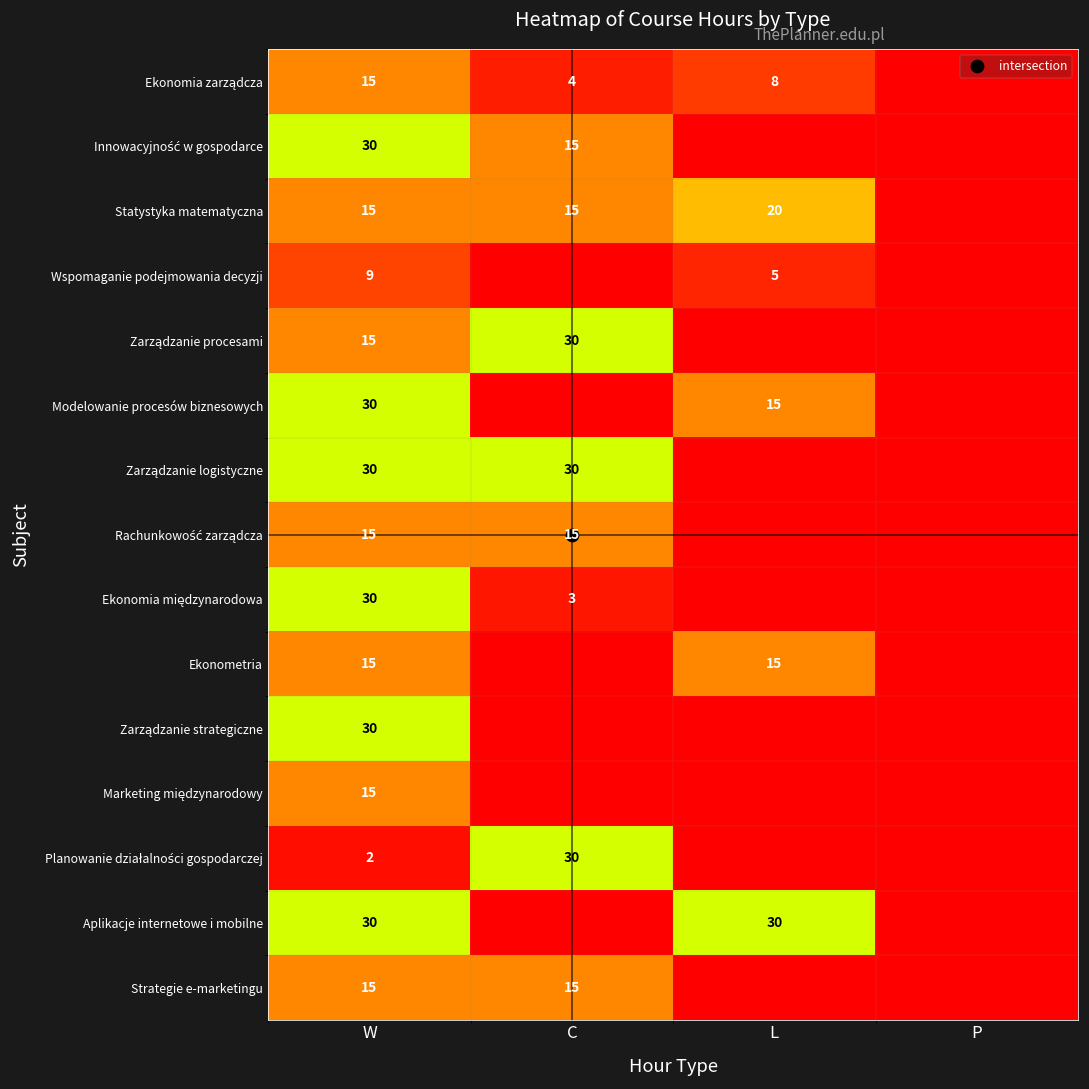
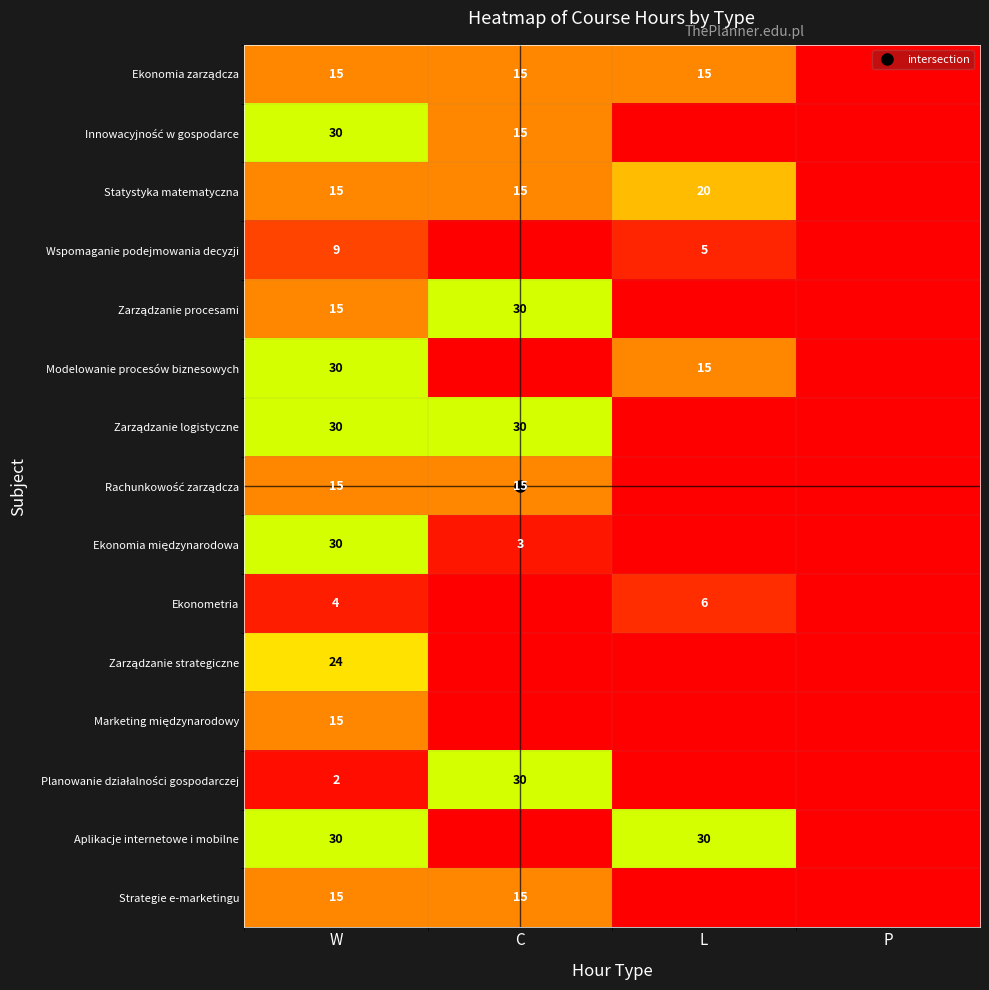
  {
    "Ekonomia zarządcza": {
      "W": 15,
-     "C": 4,
-     "L": 8
+     "C": 15,
+     "L": 15
    },
    "Innowacyjność w gospodarce": {
      "W": 30,
      "C": 15
    },
    "Statystyka matematyczna": {
      "W": 15,
      "C": 15,
      "L": 20
    },
    "Wspomaganie podejmowania decyzji": {
      "W": 9,
      "L": 5
    },
    "Zarządzanie procesami": {
      "W": 15,
      "C": 30
    },
    "Modelowanie procesów biznesowych": {
      "W": 30,
      "L": 15
    },
    "Zarządzanie logistyczne": {
      "W": 30,
      "C": 30
    },
    "Rachunkowość zarządcza": {
      "W": 15
    },
    "Ekonomia międzynarodowa": {
      "W": 30,
      "C": 3
    },
    "Ekonometria": {
-     "W": 15,
-     "L": 15
+     "W": 4,
+     "L": 6
    },
    "Zarządzanie strategiczne": {
-     "W": 30
+     "W": 24
    },
    "Marketing międzynarodowy": {
      "W": 15
    },
    "Planowanie działalności gospodarczej": {
      "W": 2,
      "C": 30
    },
    "Aplikacje internetowe i mobilne": {
      "W": 30,
      "L": 30
    },
    "Strategie e-marketingu": {
      "W": 15,
      "C": 15
    }
  }
